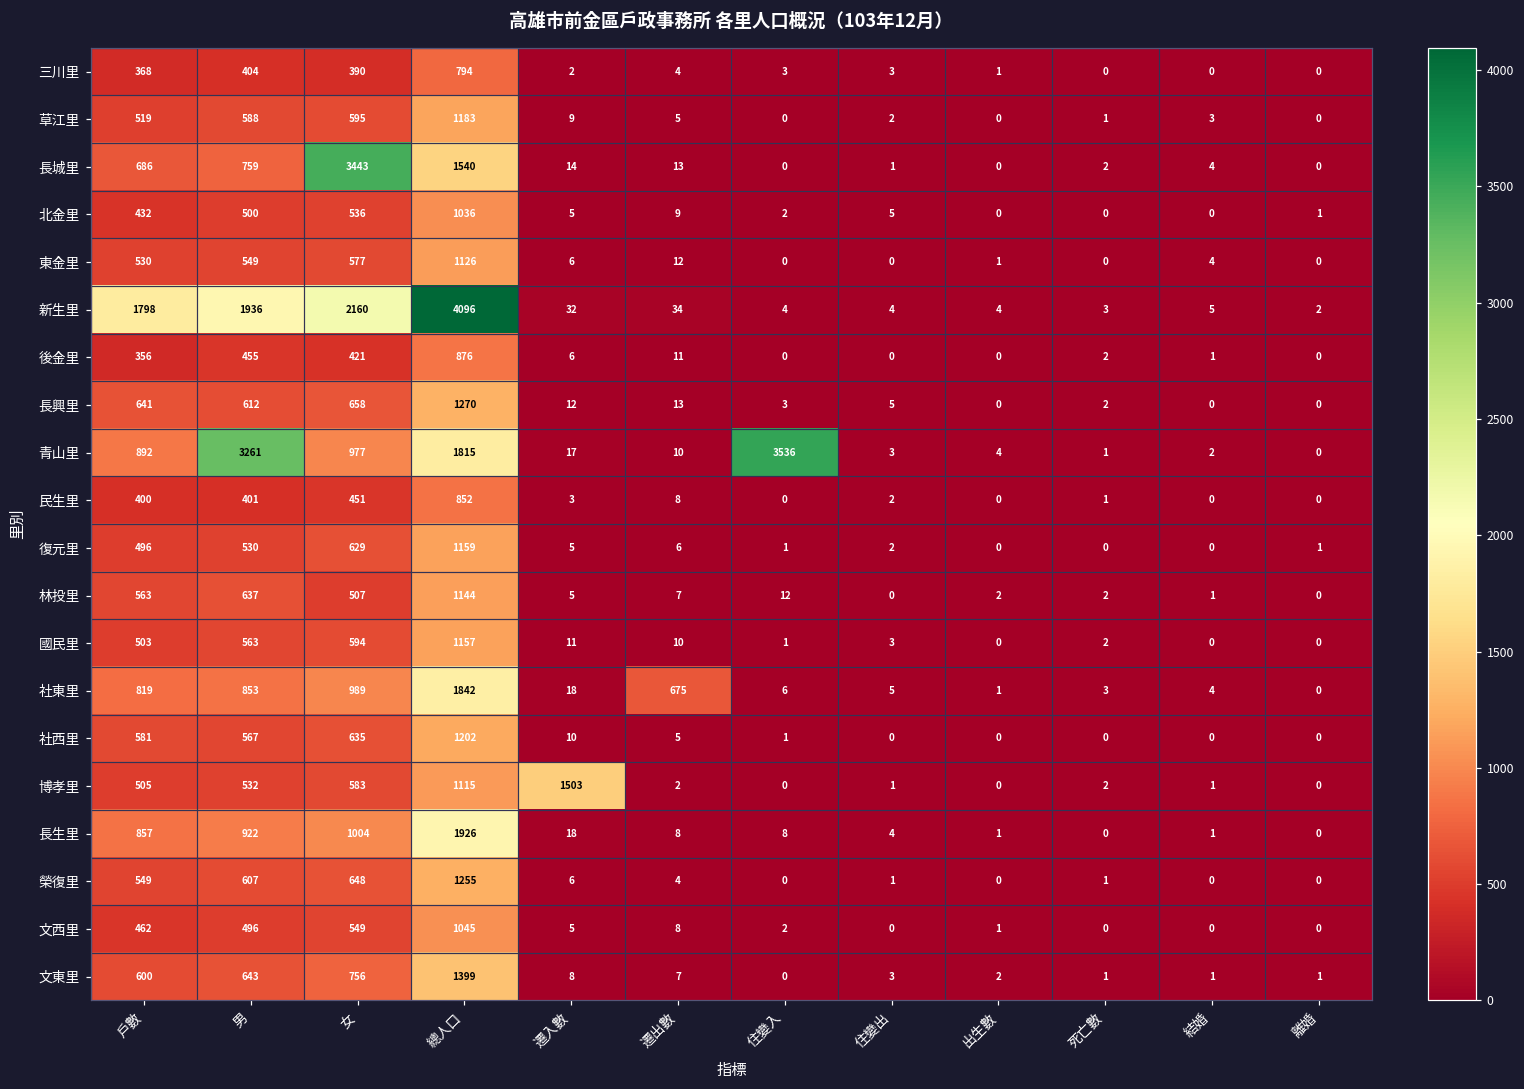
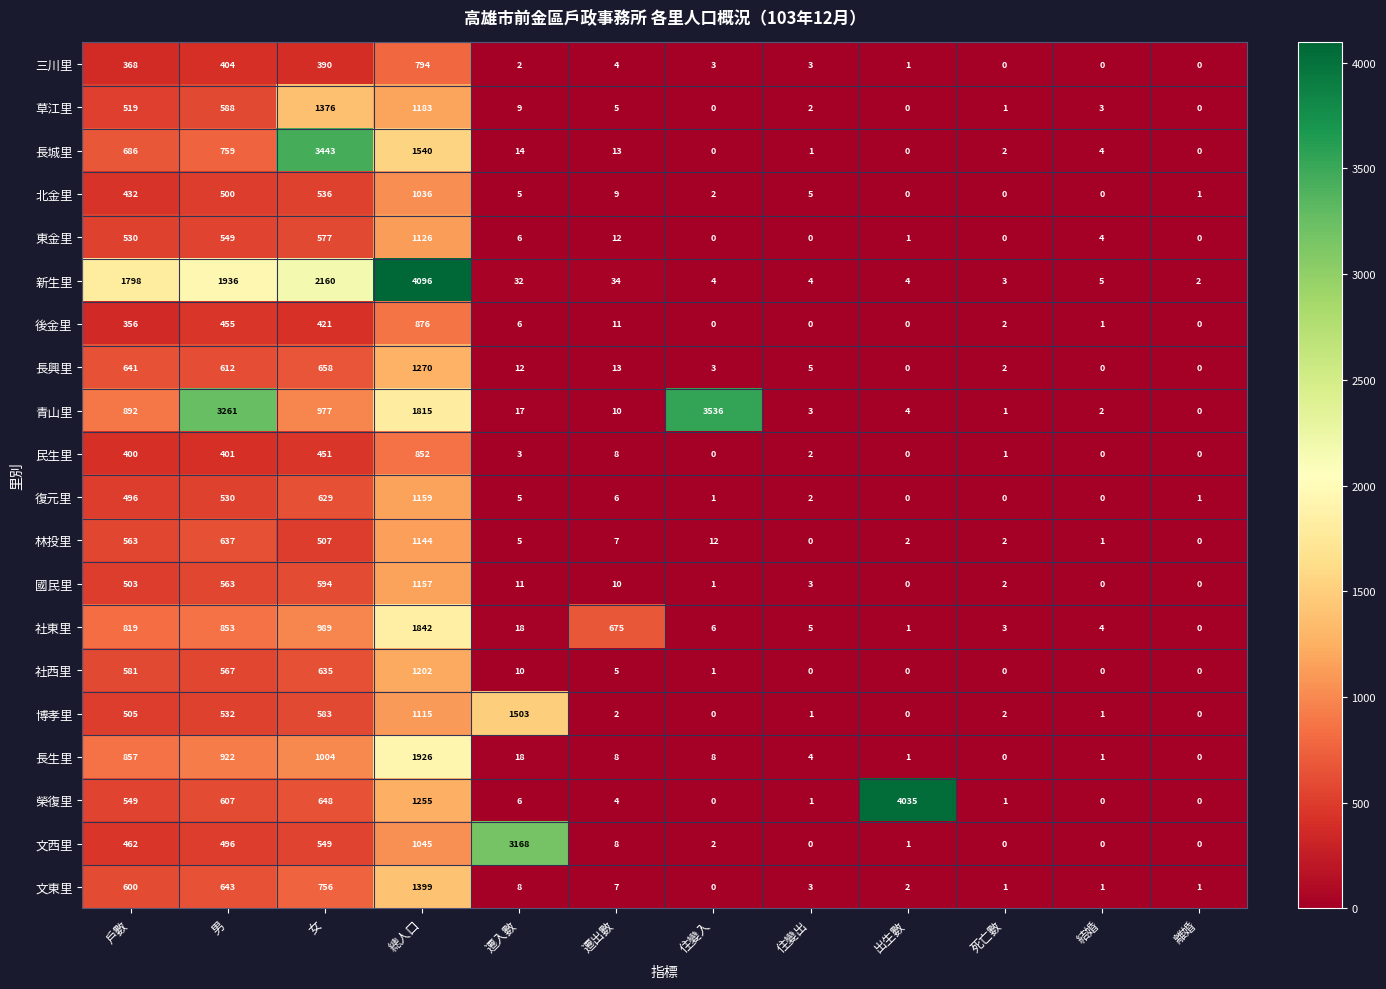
  {
    "草江里": {
      "戶數": 519,
      "男": 588,
-     "女": 595,
+     "女": 1376,
      "總人口": 1183,
      "遷入數": 9,
      "遷出數": 5,
      "住變入": 0,
      "住變出": 2,
      "出生數": 0,
      "死亡數": 1,
      "結婚": 3,
      "離婚": 0
    },
    "榮復里": {
      "戶數": 549,
      "男": 607,
      "女": 648,
      "總人口": 1255,
      "遷入數": 6,
      "遷出數": 4,
      "住變入": 0,
      "住變出": 1,
-     "出生數": 0,
+     "出生數": 4035,
      "死亡數": 1,
      "結婚": 0,
      "離婚": 0
    },
    "文西里": {
      "戶數": 462,
      "男": 496,
      "女": 549,
      "總人口": 1045,
-     "遷入數": 5,
+     "遷入數": 3168,
      "遷出數": 8,
      "住變入": 2,
      "住變出": 0,
      "出生數": 1,
      "死亡數": 0,
      "結婚": 0,
      "離婚": 0
    }
  }
